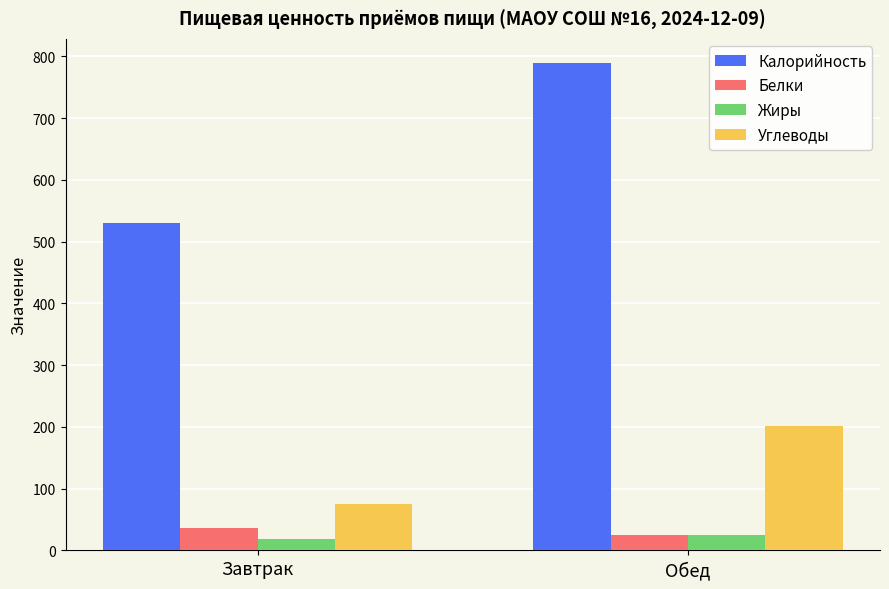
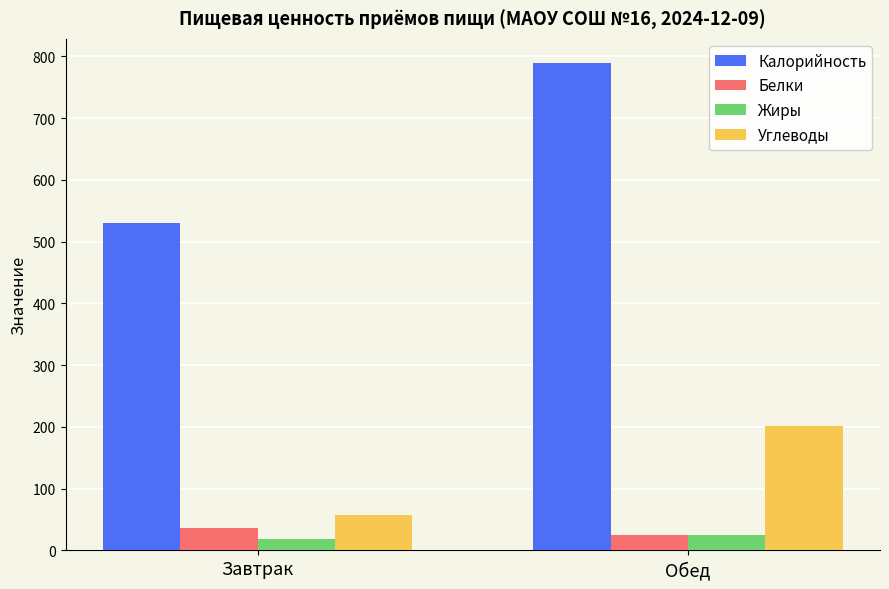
  {
    "Калорийность": {
      "Завтрак": 530,
      "Обед": 790
    },
    "Белки": {
      "Завтрак": 40,
      "Обед": 30
    },
    "Жиры": {
      "Завтрак": 20,
      "Обед": 30
    },
    "Углеводы": {
-     "Завтрак": 80,
+     "Завтрак": 60,
      "Обед": 200
    }
  }
